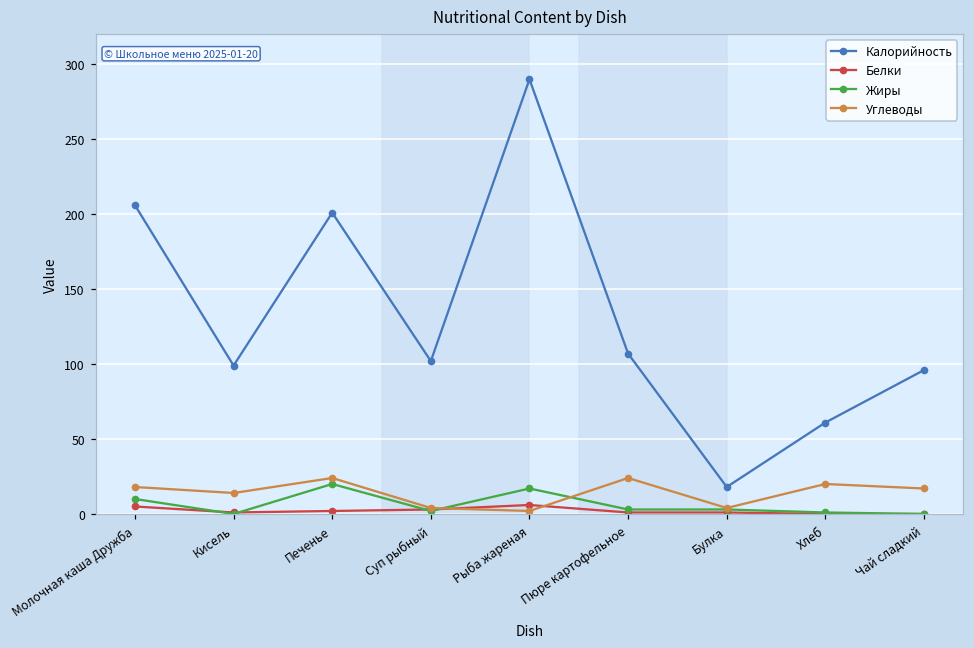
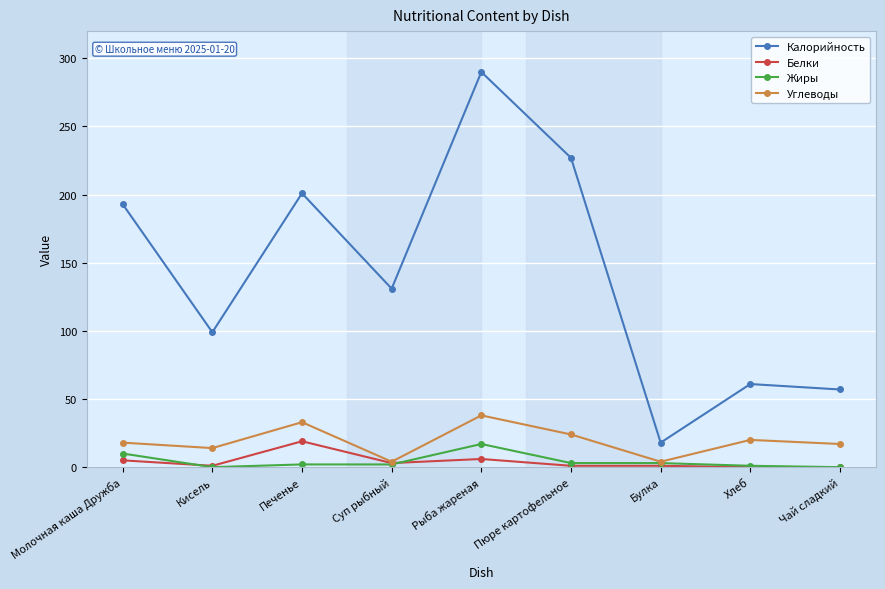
  {
    "Калорийность": {
-     "Молочная каша Дружба": 206,
+     "Молочная каша Дружба": 193,
      "Кисель": 99,
      "Печенье": 201,
-     "Суп рыбный": 102,
+     "Суп рыбный": 131,
      "Рыба жареная": 290,
-     "Пюре картофельное": 107,
+     "Пюре картофельное": 227,
      "Булка": 18,
      "Хлеб": 61,
-     "Чай сладкий": 96
+     "Чай сладкий": 57
    },
    "Белки": {
      "Молочная каша Дружба": 5,
-     "Печенье": 2,
+     "Печенье": 19,
      "Рыба жареная": 6,
      "Пюре картофельное": 1,
      "Булка": 1
    },
    "Жиры": {
      "Молочная каша Дружба": 10,
-     "Печенье": 20,
+     "Печенье": 2,
      "Рыба жареная": 17,
      "Пюре картофельное": 3
    },
    "Углеводы": {
      "Молочная каша Дружба": 18,
      "Кисель": 14,
-     "Печенье": 24,
-     "Рыба жареная": 2,
+     "Печенье": 33,
+     "Рыба жареная": 38,
      "Пюре картофельное": 24,
      "Хлеб": 20,
      "Чай сладкий": 17
    }
  }
